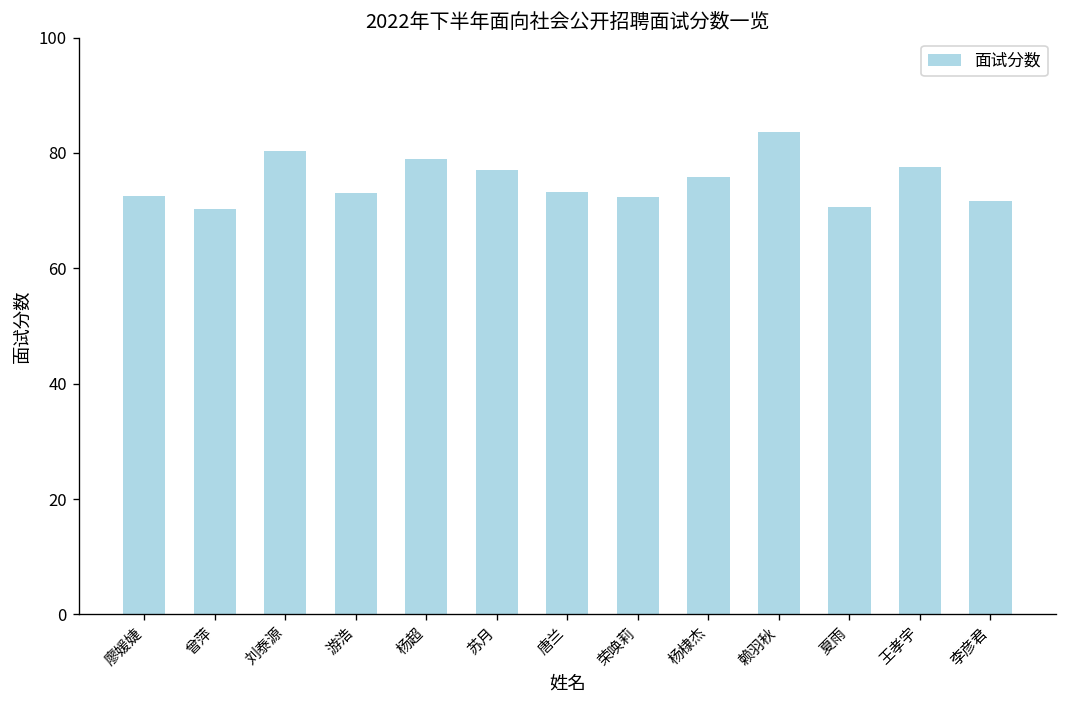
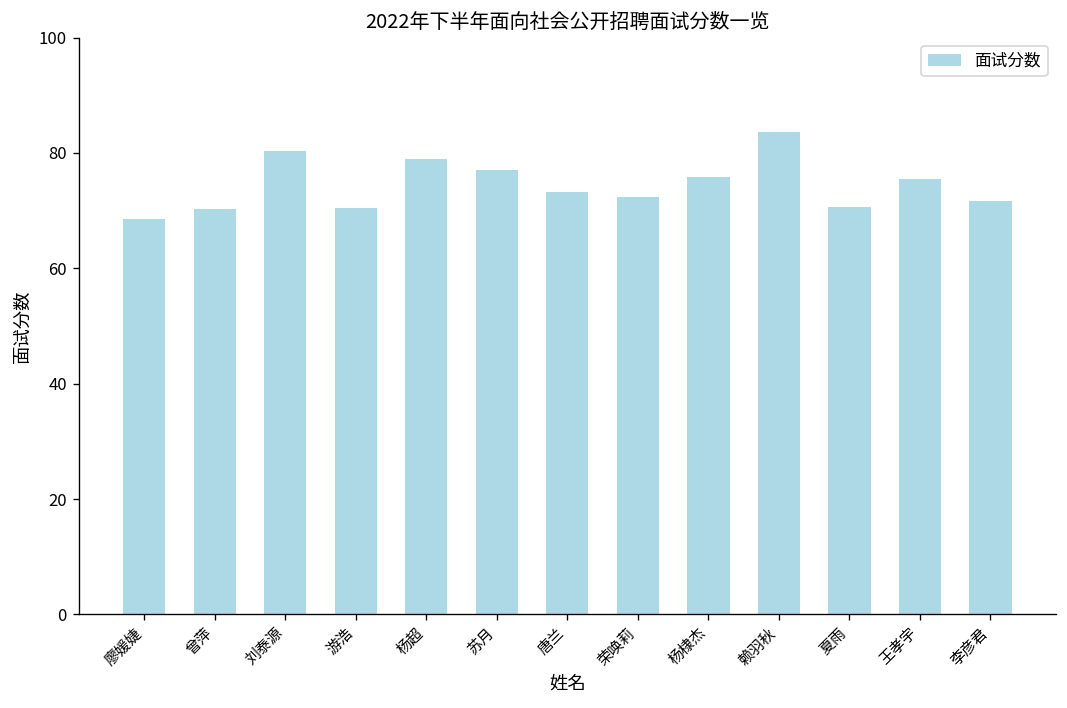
  {
-   "廖媛婕": 73,
+   "廖媛婕": 69,
    "曾萍": 70,
    "刘泰源": 80,
-   "游浩": 73,
+   "游浩": 70,
    "杨超": 79,
    "苏月": 77,
    "唐兰": 73,
    "荣唤莉": 72,
    "杨棣杰": 76,
    "赖羽秋": 84,
    "夏雨": 71,
-   "王孝宇": 78,
+   "王孝宇": 75,
    "李彦君": 72
  }
